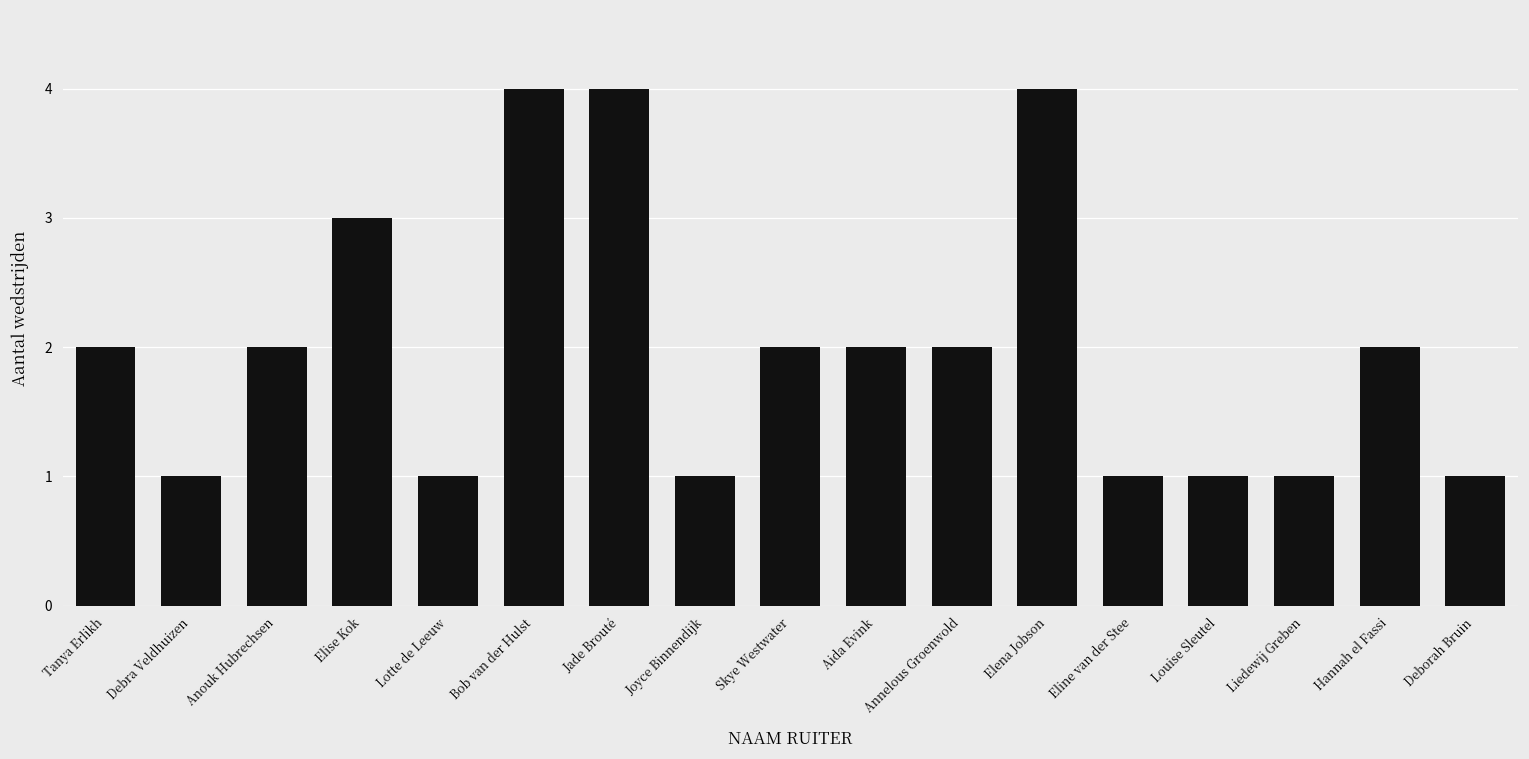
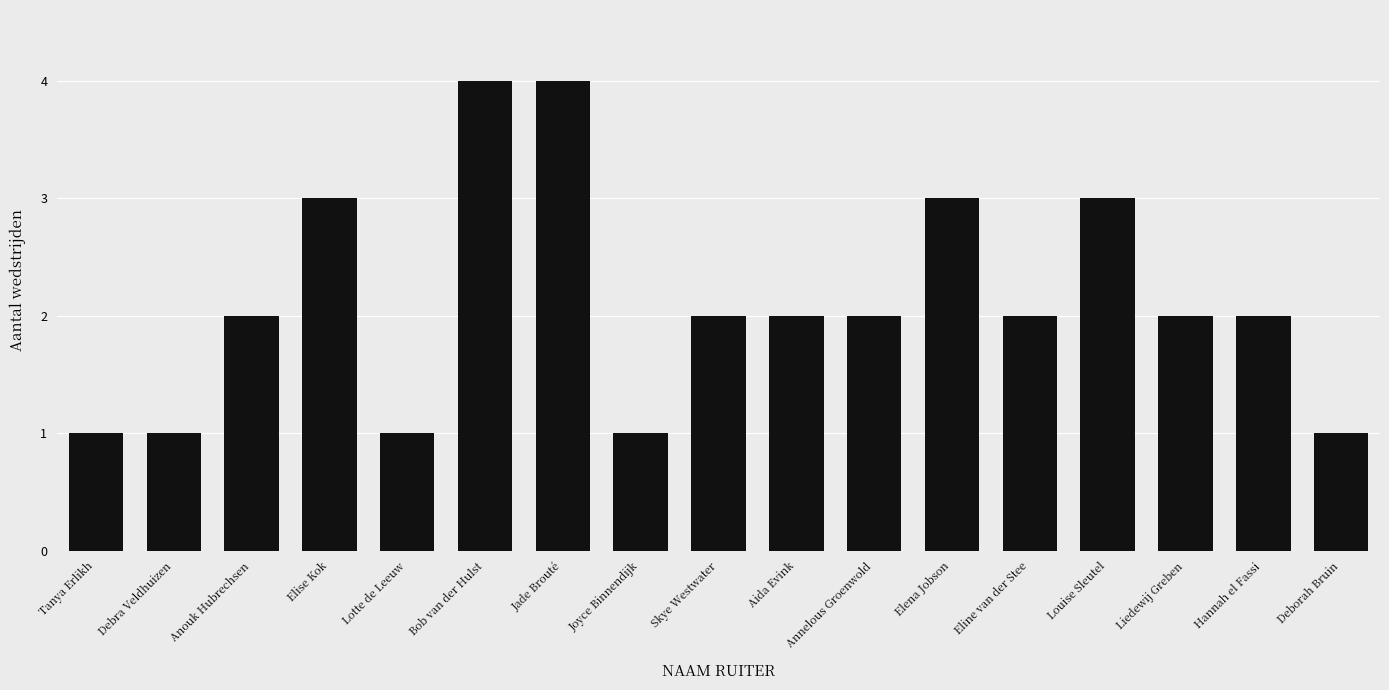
  {
-   "Tanya Erlikh": 2,
+   "Tanya Erlikh": 1,
    "Debra Veldhuizen": 1,
    "Anouk Hubrechsen": 2,
    "Elise Kok": 3,
    "Lotte de Leeuw": 1,
    "Bob van der Hulst": 4,
    "Jade Brouté": 4,
    "Joyce Binnendijk": 1,
    "Skye Westwater": 2,
    "Aida Evink": 2,
    "Annelous Groenwold": 2,
-   "Elena Jobson": 4,
-   "Eline van der Stee": 1,
-   "Louise Sleutel": 1,
-   "Liedewij Greben": 1,
+   "Elena Jobson": 3,
+   "Eline van der Stee": 2,
+   "Louise Sleutel": 3,
+   "Liedewij Greben": 2,
    "Hannah el Fassi": 2,
    "Deborah Bruin": 1
  }
